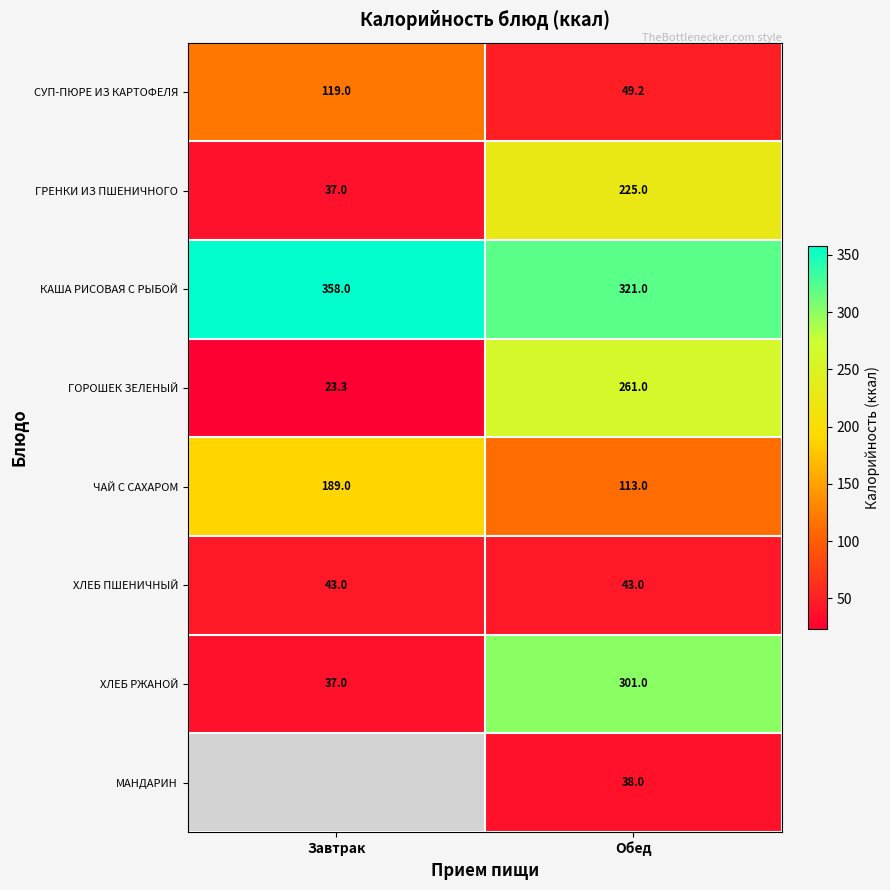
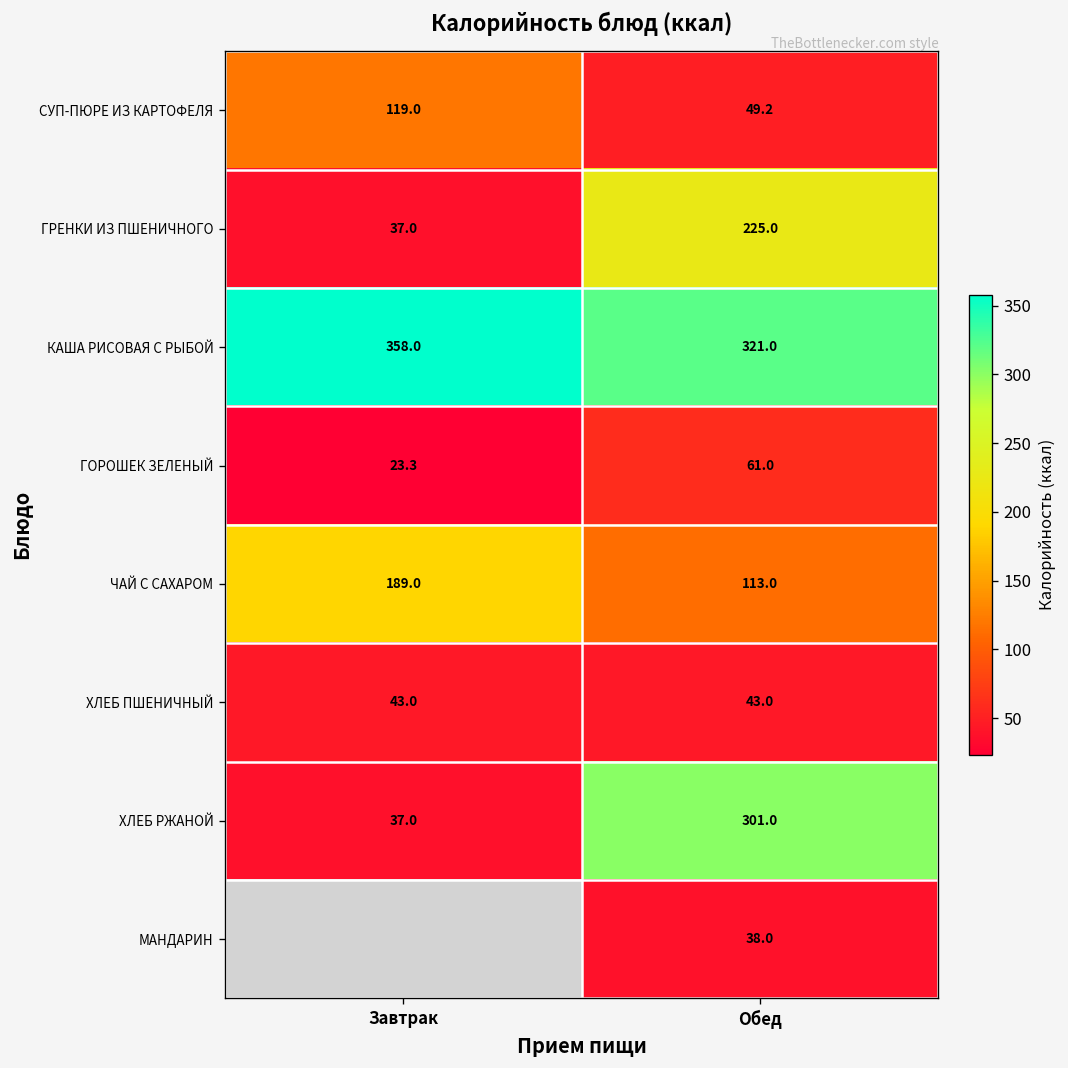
  {
    "СУП-ПЮРЕ ИЗ КАРТОФЕЛЯ": {
      "Завтрак": 119.0,
      "Обед": 49.2
    },
    "ГРЕНКИ ИЗ ПШЕНИЧНОГО": {
      "Завтрак": 37.0,
      "Обед": 225.0
    },
    "КАША РИСОВАЯ С РЫБОЙ": {
      "Завтрак": 358.0,
      "Обед": 321.0
    },
    "ГОРОШЕК ЗЕЛЕНЫЙ": {
      "Завтрак": 23.3,
-     "Обед": 261.0
+     "Обед": 61.0
    },
    "ЧАЙ С САХАРОМ": {
      "Завтрак": 189.0,
      "Обед": 113.0
    },
    "ХЛЕБ ПШЕНИЧНЫЙ": {
      "Завтрак": 43.0,
      "Обед": 43.0
    },
    "ХЛЕБ РЖАНОЙ": {
      "Завтрак": 37.0,
      "Обед": 301.0
    },
    "МАНДАРИН": {
      "Обед": 38.0
    }
  }
